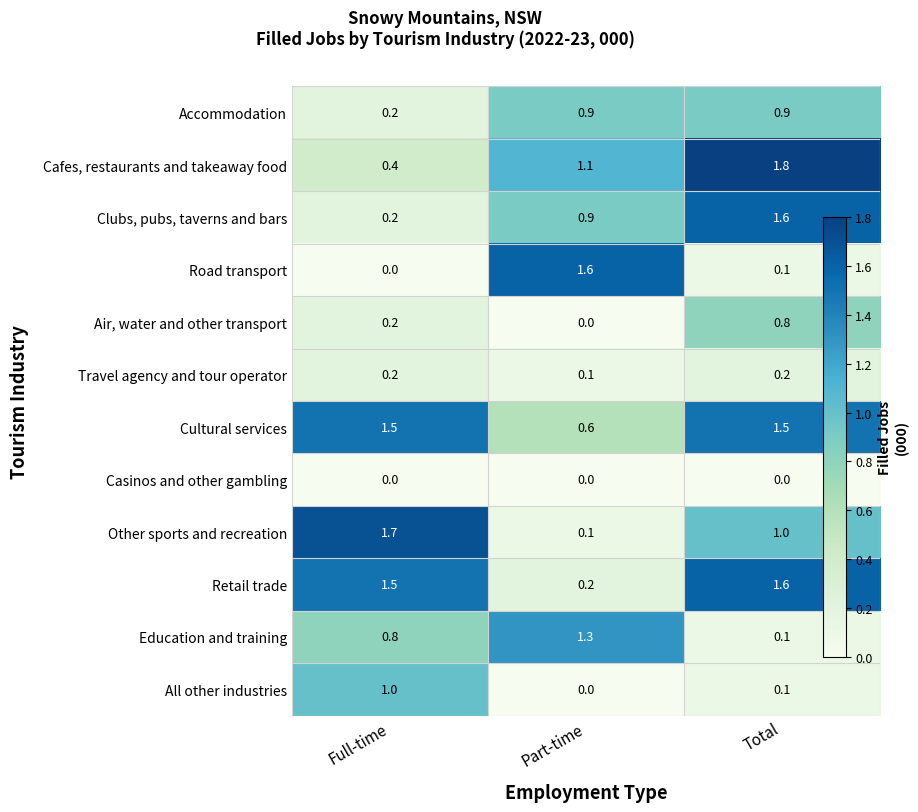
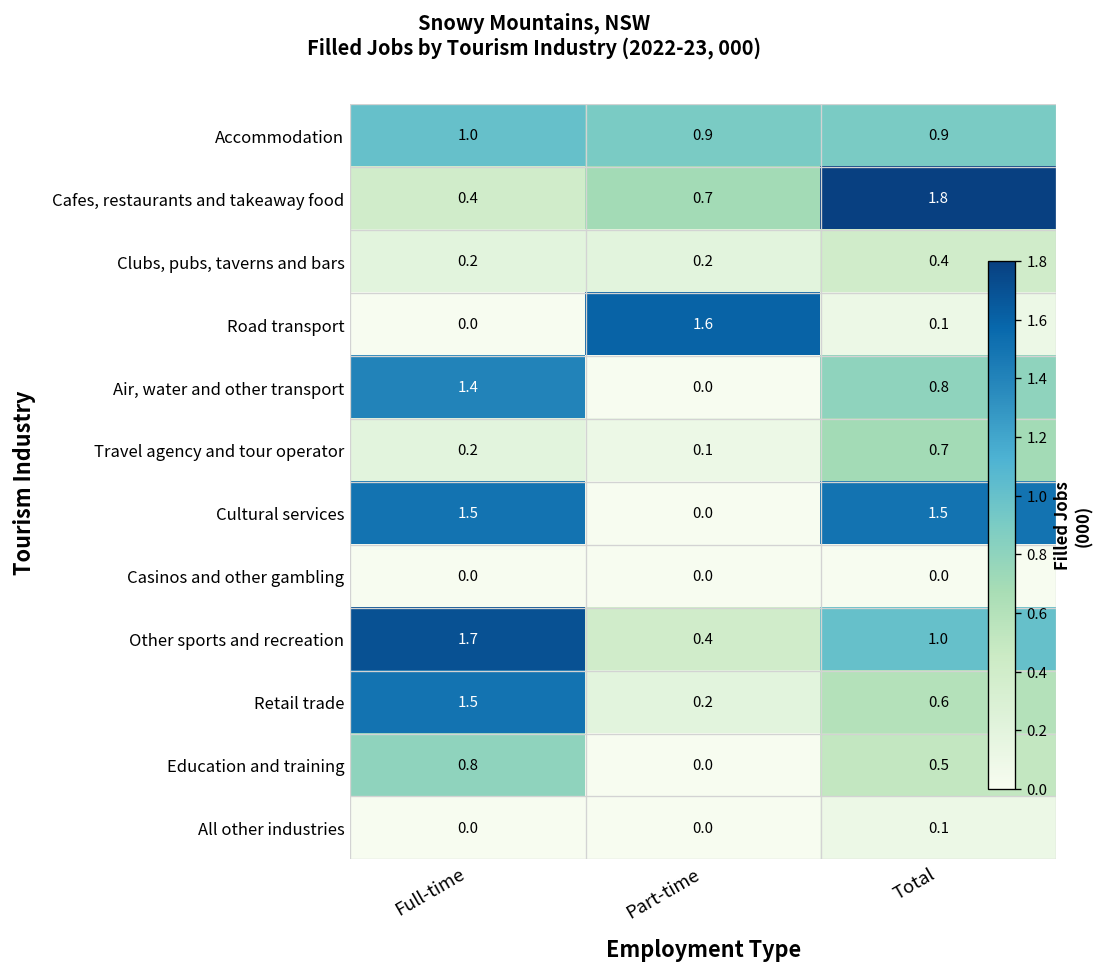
  {
    "Accommodation": {
-     "Full-time": 0.2,
+     "Full-time": 1.0,
      "Part-time": 0.9,
      "Total": 0.9
    },
    "Cafes, restaurants and takeaway food": {
      "Full-time": 0.4,
-     "Part-time": 1.1,
+     "Part-time": 0.7,
      "Total": 1.8
    },
    "Clubs, pubs, taverns and bars": {
      "Full-time": 0.2,
-     "Part-time": 0.9,
-     "Total": 1.6
+     "Part-time": 0.2,
+     "Total": 0.4
    },
    "Road transport": {
      "Full-time": 0.0,
      "Part-time": 1.6,
      "Total": 0.1
    },
    "Air, water and other transport": {
-     "Full-time": 0.2,
+     "Full-time": 1.4,
      "Part-time": 0.0,
      "Total": 0.8
    },
    "Travel agency and tour operator": {
      "Full-time": 0.2,
      "Part-time": 0.1,
-     "Total": 0.2
+     "Total": 0.7
    },
    "Cultural services": {
      "Full-time": 1.5,
-     "Part-time": 0.6,
+     "Part-time": 0.0,
      "Total": 1.5
    },
    "Casinos and other gambling": {
      "Full-time": 0.0,
      "Part-time": 0.0,
      "Total": 0.0
    },
    "Other sports and recreation": {
      "Full-time": 1.7,
-     "Part-time": 0.1,
+     "Part-time": 0.4,
      "Total": 1.0
    },
    "Retail trade": {
      "Full-time": 1.5,
      "Part-time": 0.2,
-     "Total": 1.6
+     "Total": 0.6
    },
    "Education and training": {
      "Full-time": 0.8,
-     "Part-time": 1.3,
-     "Total": 0.1
+     "Part-time": 0.0,
+     "Total": 0.5
    },
    "All other industries": {
-     "Full-time": 1.0,
+     "Full-time": 0.0,
      "Part-time": 0.0,
      "Total": 0.1
    }
  }
